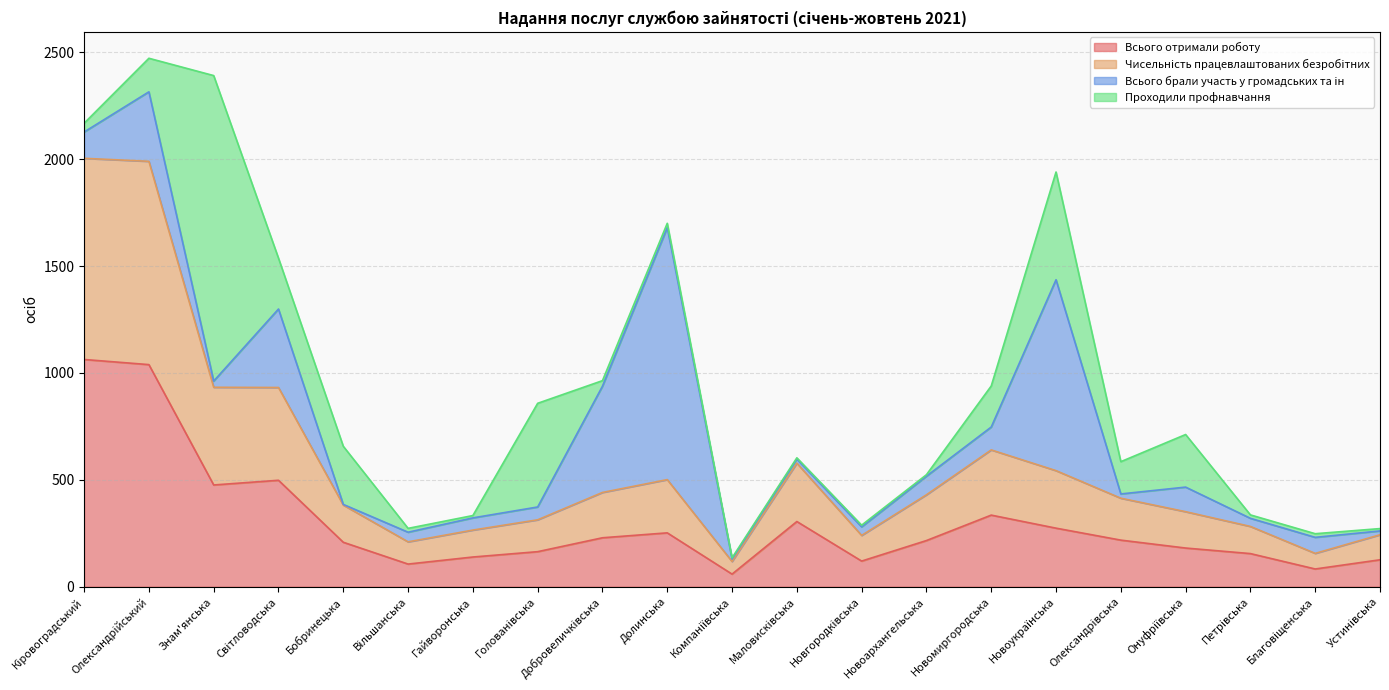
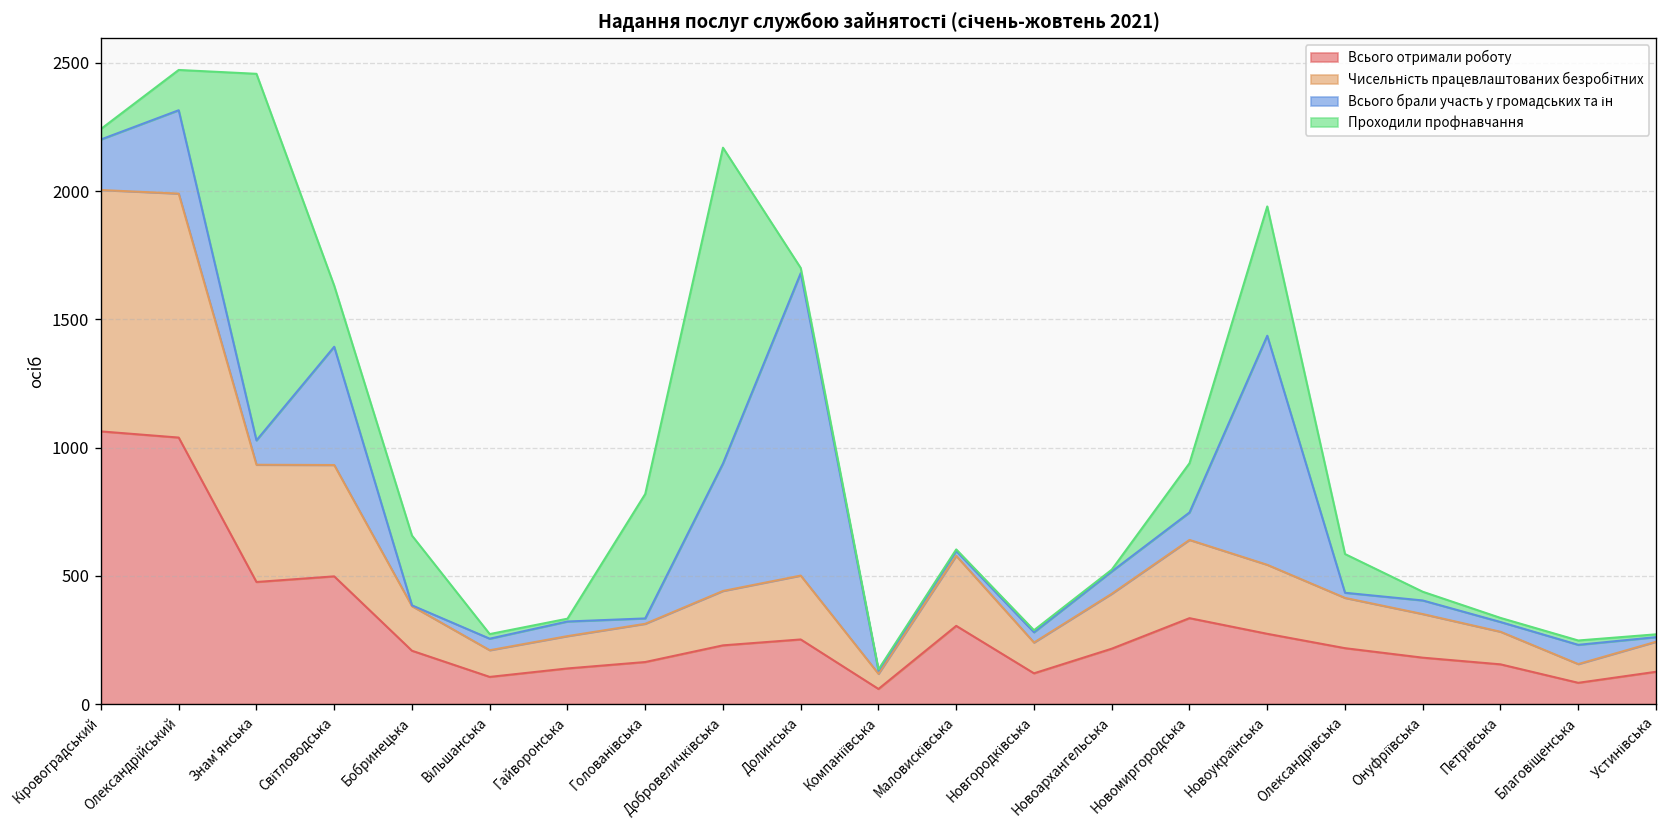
  {
    "Всього брали участь у громадських та ін": {
-     "Кіровоградський": 120,
+     "Кіровоградський": 200,
      "Олександрійський": 330,
-     "Знам'янська": 30,
-     "Світловодська": 370,
+     "Знам'янська": 100,
+     "Світловодська": 460,
      "Вільшанська": 50,
-     "Голованівська": 60,
+     "Голованівська": 20,
      "Добровеличківська": 500,
      "Долинська": 1180,
      "Новомиргородська": 110,
      "Новоукраїнська": 890,
      "Олександрівська": 20,
-     "Онуфріївська": 120,
+     "Онуфріївська": 50,
      "Петрівська": 40,
      "Благовіщенська": 80
    },
    "Проходили профнавчання": {
      "Кіровоградський": 40,
      "Олександрійський": 160,
      "Знам'янська": 1430,
      "Світловодська": 240,
      "Бобринецька": 270,
      "Вільшанська": 20,
      "Голованівська": 490,
-     "Добровеличківська": 30,
+     "Добровеличківська": 1230,
      "Долинська": 20,
      "Новомиргородська": 190,
      "Новоукраїнська": 500,
      "Олександрівська": 150,
-     "Онуфріївська": 250,
+     "Онуфріївська": 30,
      "Петрівська": 20,
      "Благовіщенська": 20
    }
  }
